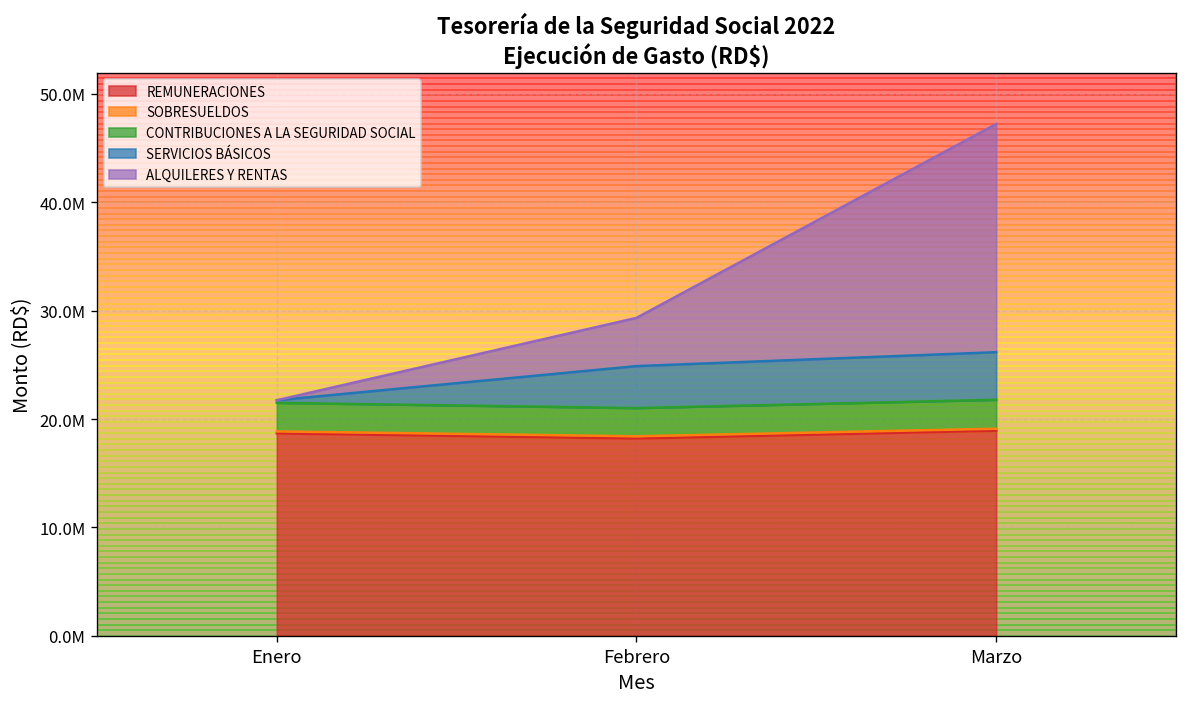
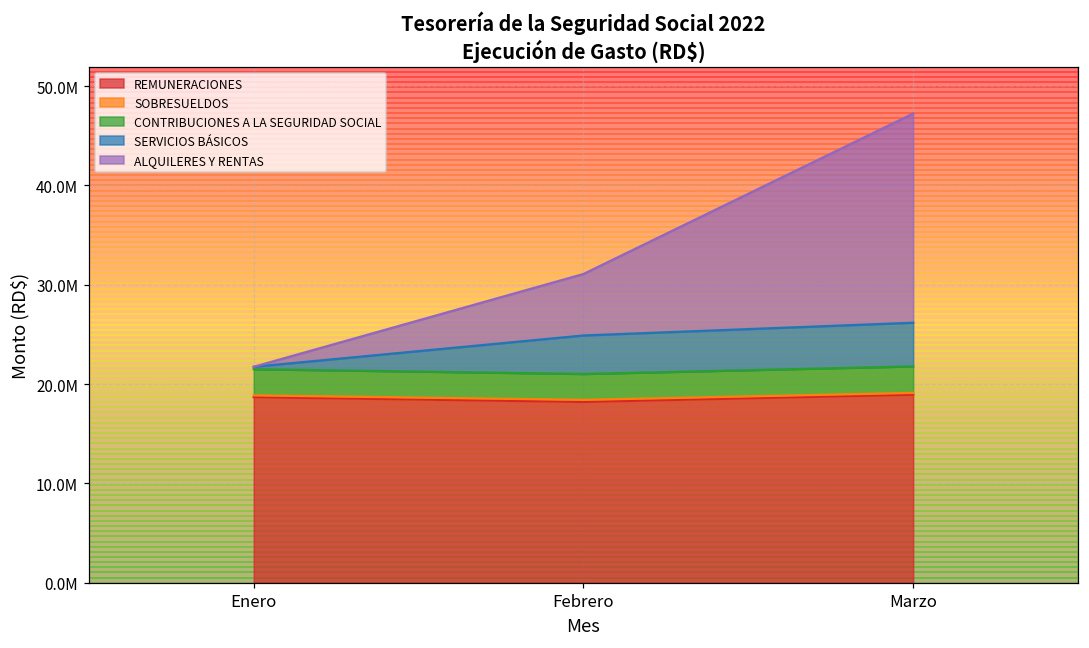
  {
    "CONTRIBUCIONES A LA SEGURIDAD SOCIAL": {
      "Febrero": 3000000,
      "Marzo": 3000000
    },
    "SERVICIOS BÁSICOS": {
      "Febrero": 4000000,
      "Marzo": 4000000
    },
    "ALQUILERES Y RENTAS": {
-     "Febrero": 4000000,
+     "Febrero": 6000000,
      "Marzo": 21000000
    }
  }
